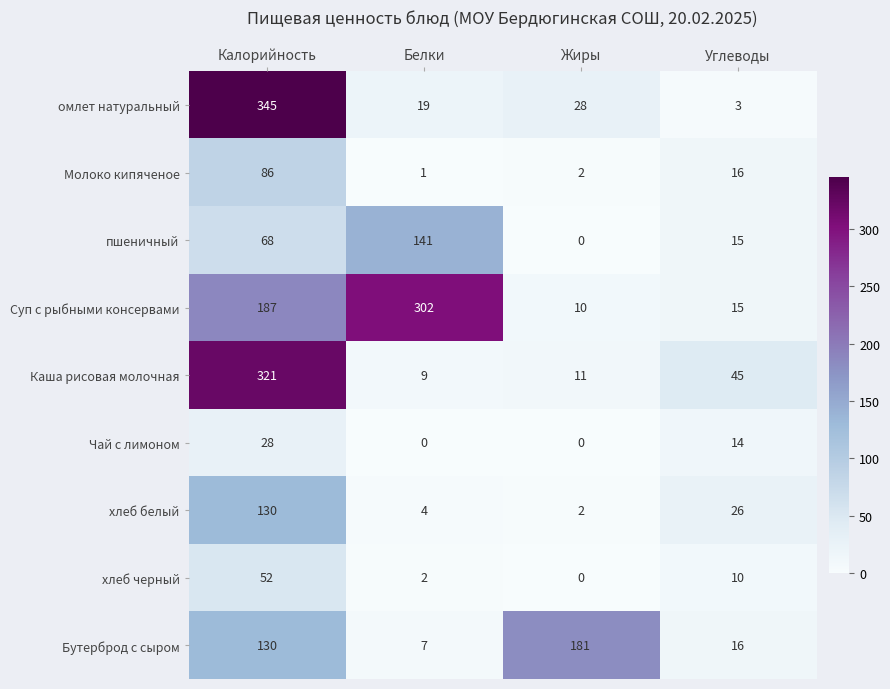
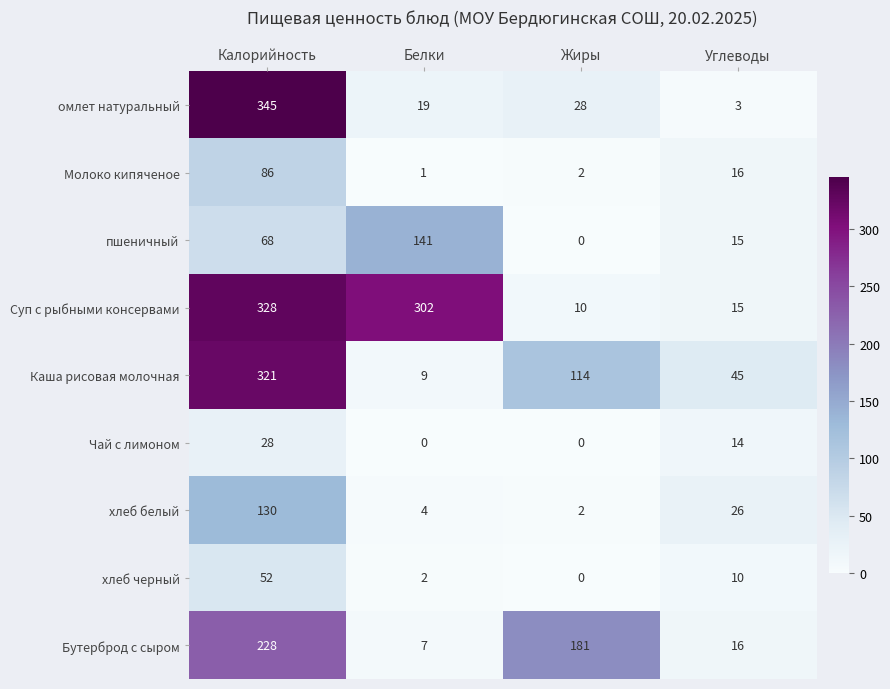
  {
    "омлет натуральный": {
      "Калорийность": 345,
      "Белки": 19,
      "Жиры": 28,
      "Углеводы": 3
    },
    "Молоко кипяченое": {
      "Калорийность": 86,
      "Белки": 1,
      "Жиры": 2,
      "Углеводы": 16
    },
    "пшеничный": {
      "Калорийность": 68,
      "Белки": 141,
      "Жиры": 0,
      "Углеводы": 15
    },
    "Суп с рыбными консервами": {
-     "Калорийность": 187,
+     "Калорийность": 328,
      "Белки": 302,
      "Жиры": 10,
      "Углеводы": 15
    },
    "Каша рисовая молочная": {
      "Калорийность": 321,
      "Белки": 9,
-     "Жиры": 11,
+     "Жиры": 114,
      "Углеводы": 45
    },
    "Чай с лимоном": {
      "Калорийность": 28,
      "Белки": 0,
      "Жиры": 0,
      "Углеводы": 14
    },
    "хлеб белый": {
      "Калорийность": 130,
      "Белки": 4,
      "Жиры": 2,
      "Углеводы": 26
    },
    "хлеб черный": {
      "Калорийность": 52,
      "Белки": 2,
      "Жиры": 0,
      "Углеводы": 10
    },
    "Бутерброд с сыром": {
-     "Калорийность": 130,
+     "Калорийность": 228,
      "Белки": 7,
      "Жиры": 181,
      "Углеводы": 16
    }
  }
